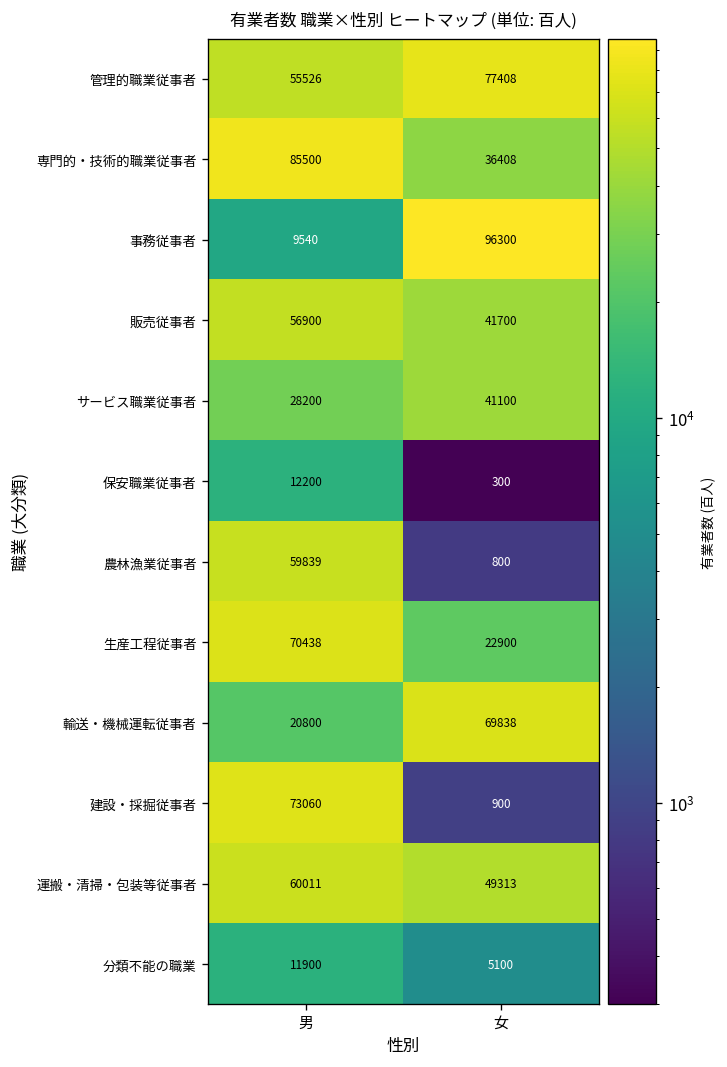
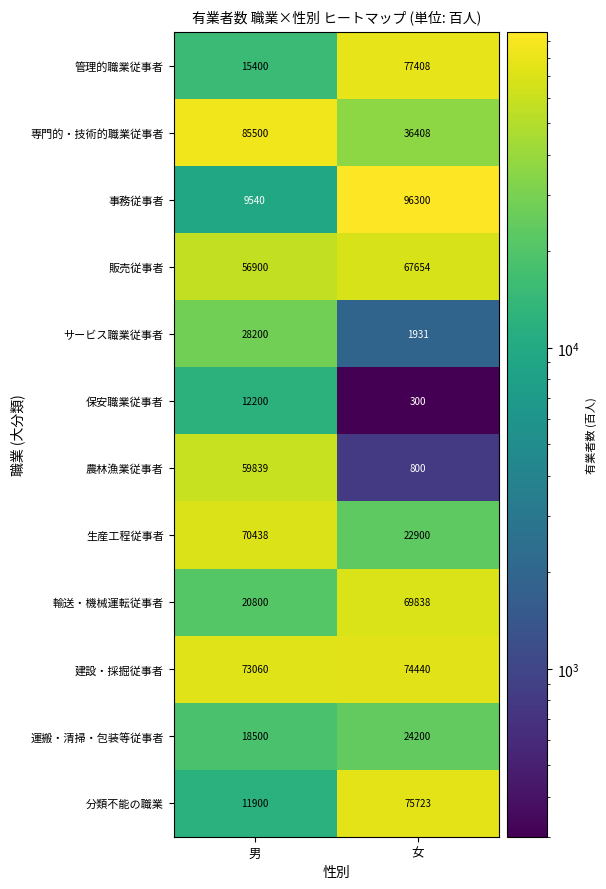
  {
    "管理的職業従事者": {
-     "男": 55526,
+     "男": 15400,
      "女": 77408
    },
    "専門的・技術的職業従事者": {
      "男": 85500,
      "女": 36408
    },
    "事務従事者": {
      "男": 9540,
      "女": 96300
    },
    "販売従事者": {
      "男": 56900,
-     "女": 41700
+     "女": 67654
    },
    "サービス職業従事者": {
      "男": 28200,
-     "女": 41100
+     "女": 1931
    },
    "保安職業従事者": {
      "男": 12200,
      "女": 300
    },
    "農林漁業従事者": {
      "男": 59839,
      "女": 800
    },
    "生産工程従事者": {
      "男": 70438,
      "女": 22900
    },
    "輸送・機械運転従事者": {
      "男": 20800,
      "女": 69838
    },
    "建設・採掘従事者": {
      "男": 73060,
-     "女": 900
+     "女": 74440
    },
    "運搬・清掃・包装等従事者": {
-     "男": 60011,
-     "女": 49313
+     "男": 18500,
+     "女": 24200
    },
    "分類不能の職業": {
      "男": 11900,
-     "女": 5100
+     "女": 75723
    }
  }
